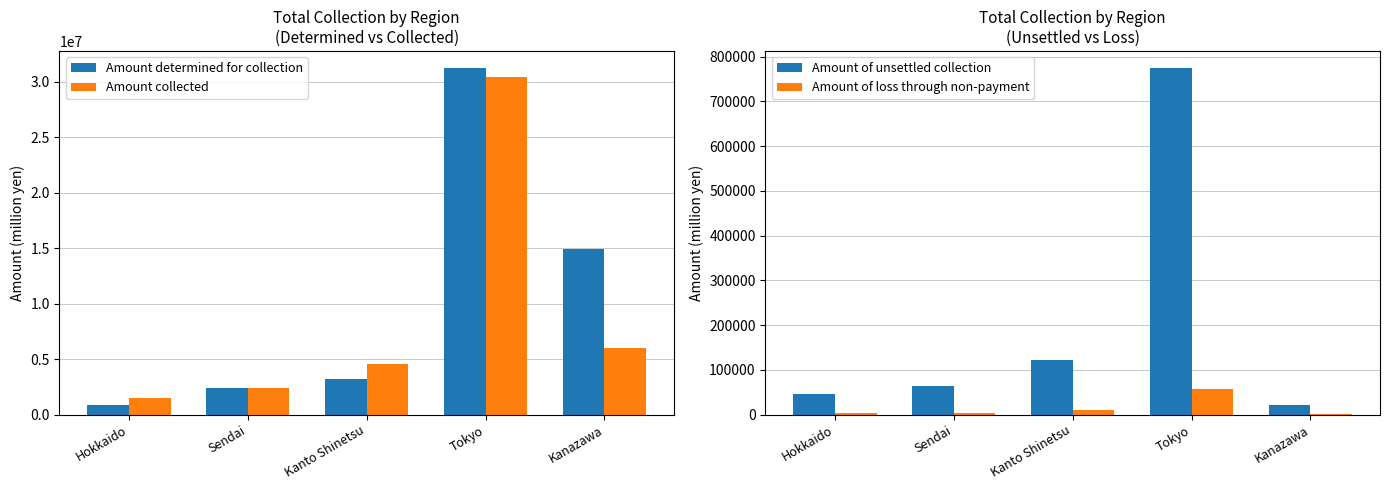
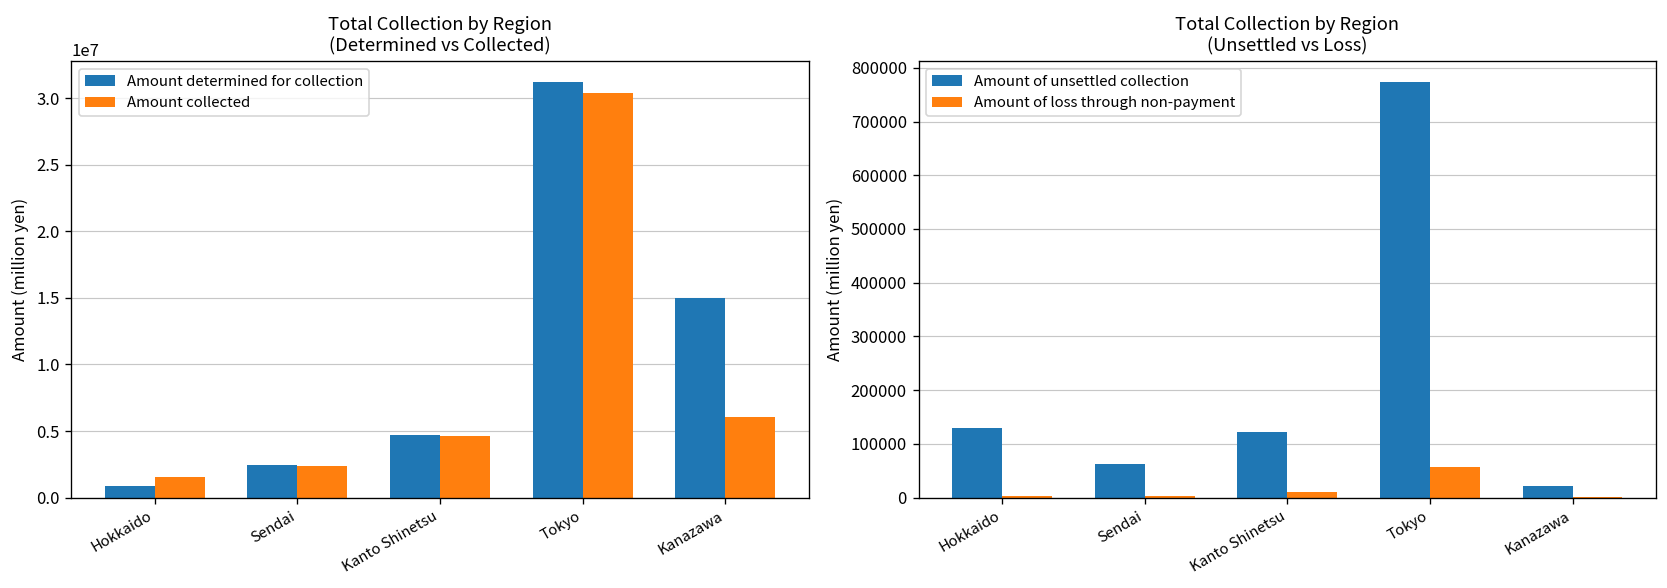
  {
    "Total Collection by Region (Determined vs Collected)": {
      "Amount determined for collection": {
        "Hokkaido": 800000,
        "Sendai": 2400000,
-       "Kanto Shinetsu": 3200000,
+       "Kanto Shinetsu": 4700000,
        "Tokyo": 31200000,
        "Kanazawa": 15000000
      },
      "Amount collected": {
        "Hokkaido": 1500000,
        "Sendai": 2400000,
        "Kanto Shinetsu": 4600000,
        "Tokyo": 30400000,
        "Kanazawa": 6000000
      }
    },
    "Total Collection by Region (Unsettled vs Loss)": {
      "Amount of unsettled collection": {
-       "Hokkaido": 50000,
+       "Hokkaido": 130000,
        "Sendai": 60000,
        "Kanto Shinetsu": 120000,
        "Tokyo": 770000,
        "Kanazawa": 20000
      },
      "Amount of loss through non-payment": {
        "Kanto Shinetsu": 10000,
        "Tokyo": 60000
      }
    }
  }
